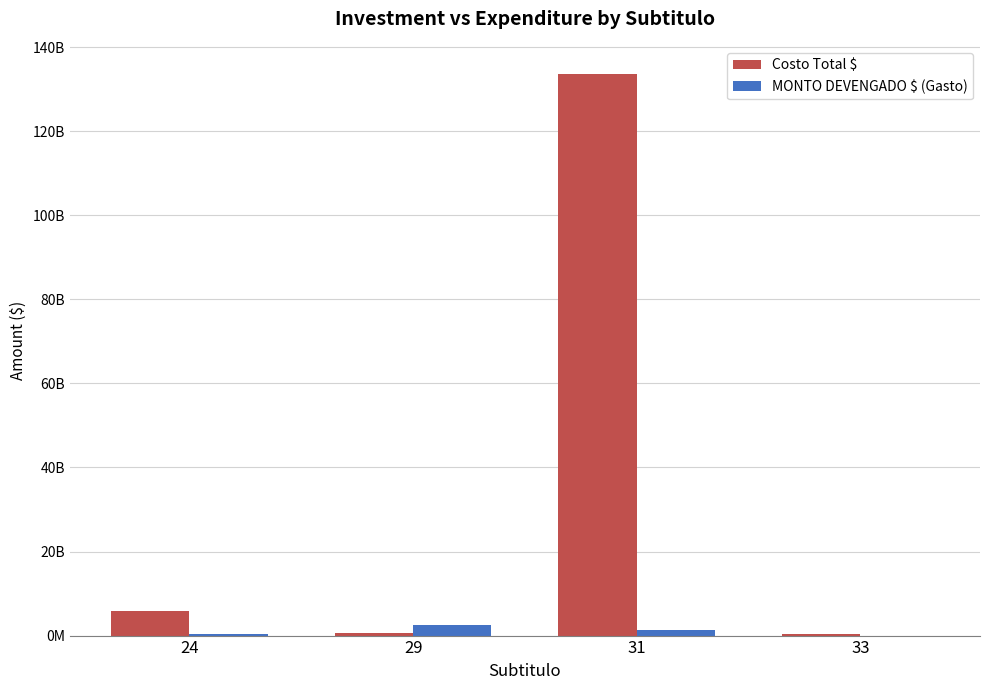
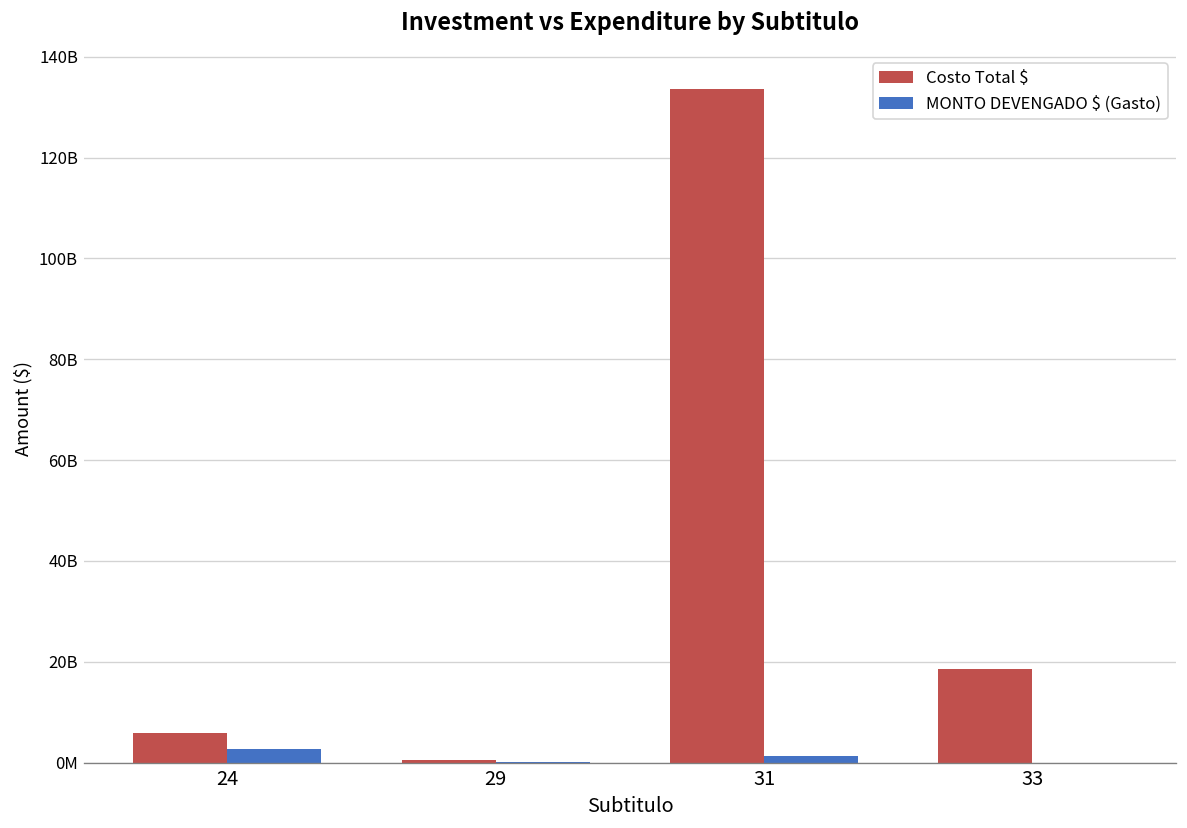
  {
    "Costo Total $": {
      "24": 6000000000,
      "29": 1000000000,
      "31": 134000000000,
-     "33": 0
+     "33": 19000000000
    },
    "MONTO DEVENGADO $ (Gasto)": {
-     "24": 0,
-     "29": 2000000000,
+     "24": 3000000000,
+     "29": 0,
      "31": 1000000000
    }
  }
